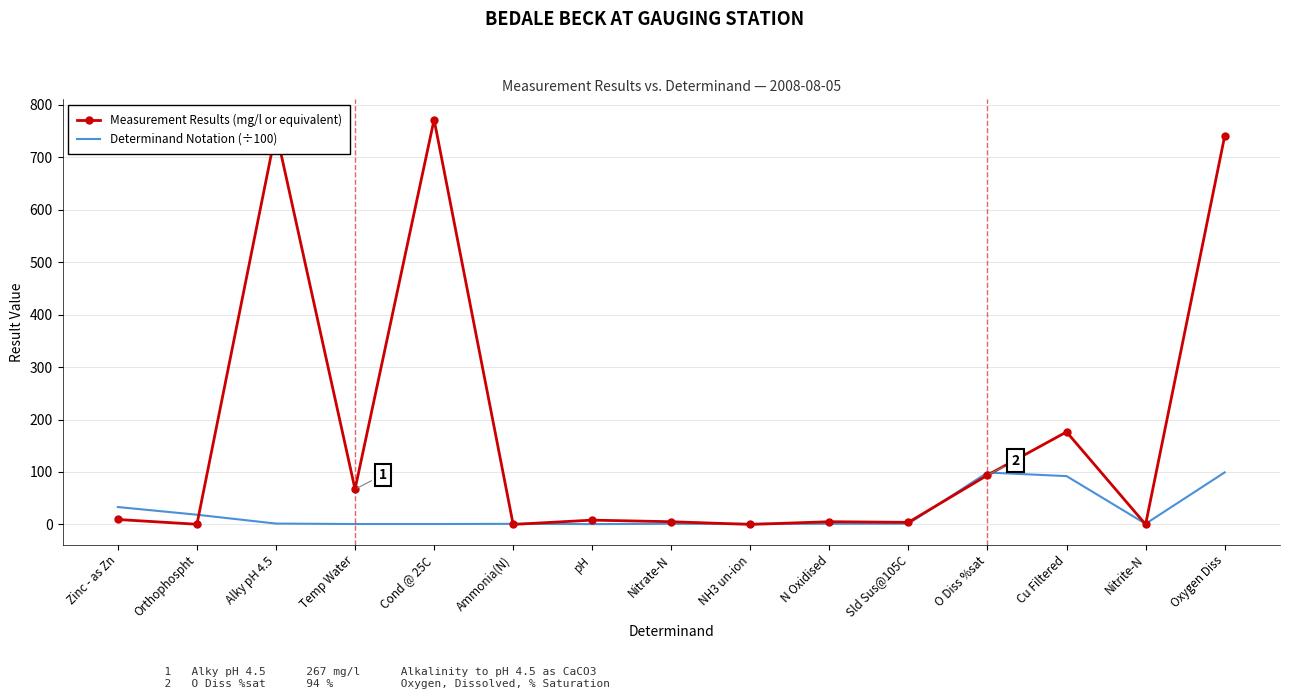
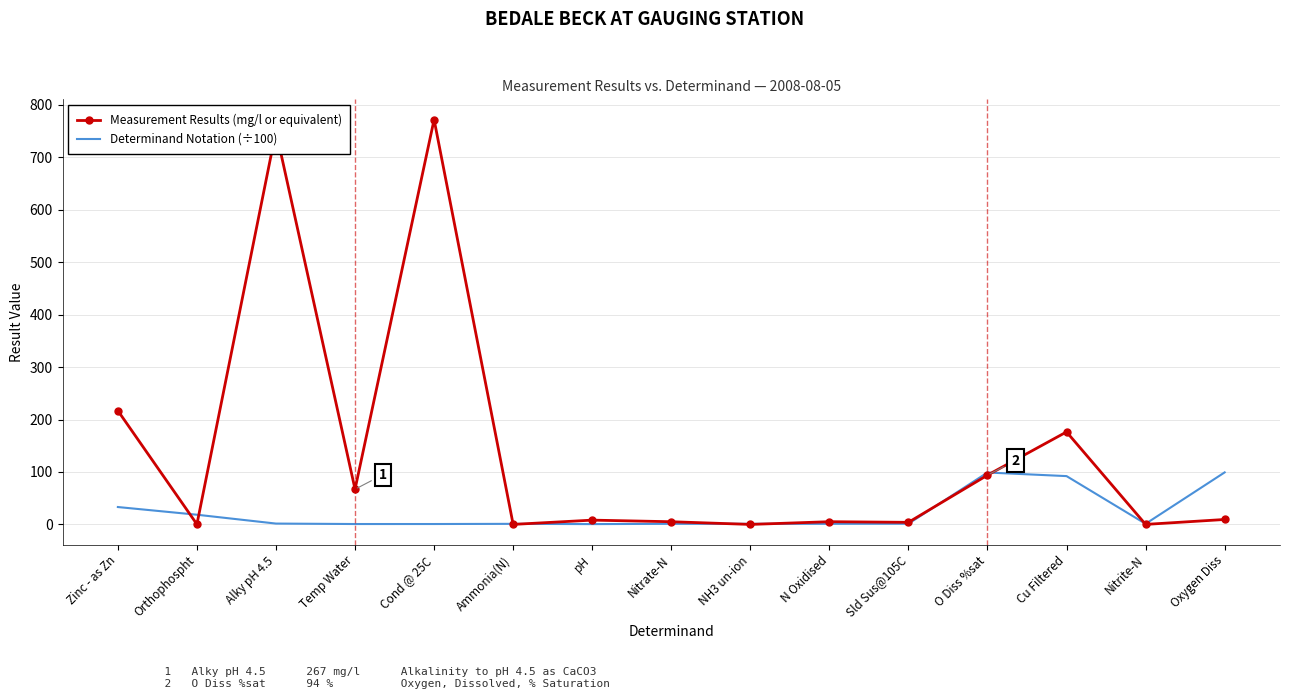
  {
    "Measurement Results (mg/l or equivalent)": {
-     "Zinc - as Zn": 10,
+     "Zinc - as Zn": 220,
      "Orthophospht": 0,
      "Cond @ 25C": 770,
      "pH": 10,
      "Cu Filtered": 180,
-     "Oxygen Diss": 740
+     "Oxygen Diss": 10
    },
    "Determinand Notation (÷100)": {
      "Zinc - as Zn": 30,
      "Orthophospht": 20,
      "Alky pH 4.5": 0,
      "Temp Water": 0,
      "Cond @ 25C": 0,
      "pH": 0,
      "Cu Filtered": 90,
      "Oxygen Diss": 100
    }
  }
